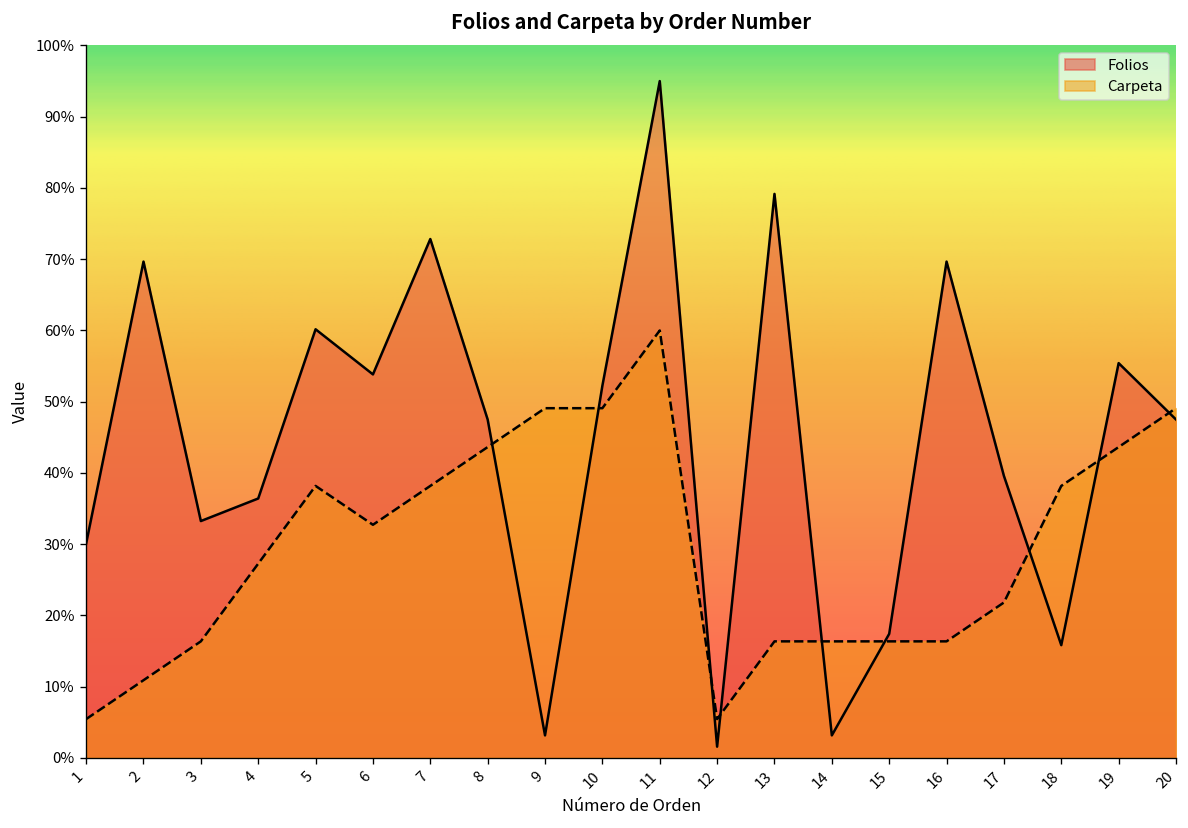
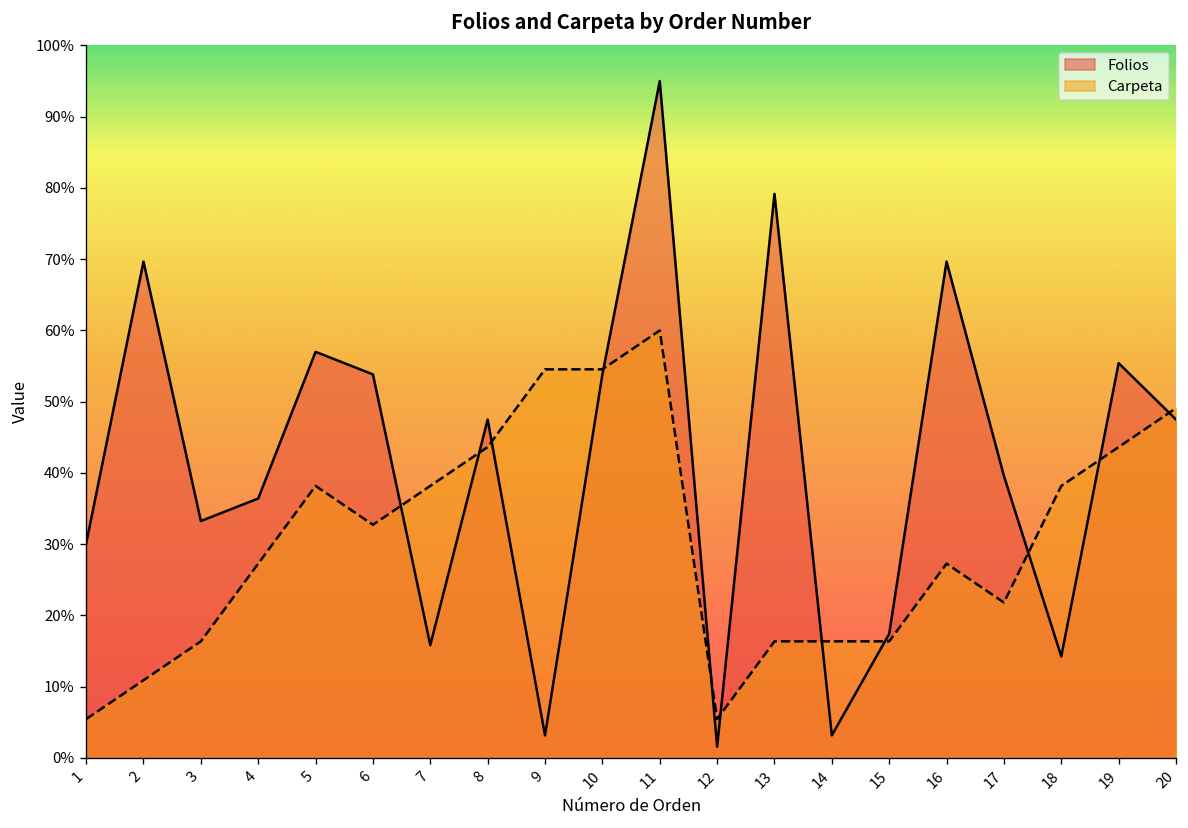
  {
    "Folios": {
      "1": "30%",
      "2": "70%",
      "3": "33%",
      "4": "36%",
-     "5": "60%",
+     "5": "57%",
      "6": "54%",
-     "7": "73%",
+     "7": "16%",
      "8": "48%",
      "9": "3%",
-     "10": "52%",
+     "10": "54%",
      "11": "95%",
      "12": "2%",
      "13": "79%",
      "14": "3%",
      "15": "17%",
      "16": "70%",
      "17": "40%",
-     "18": "16%",
+     "18": "14%",
      "19": "55%",
      "20": "48%"
    },
    "Carpeta": {
      "1": "5%",
      "2": "11%",
      "3": "16%",
      "4": "27%",
      "5": "38%",
      "6": "33%",
      "7": "38%",
      "8": "44%",
-     "9": "49%",
-     "10": "49%",
+     "9": "55%",
+     "10": "55%",
      "11": "60%",
      "12": "5%",
      "13": "16%",
      "14": "16%",
      "15": "16%",
-     "16": "16%",
+     "16": "27%",
      "17": "22%",
      "18": "38%",
      "19": "44%",
      "20": "49%"
    }
  }
